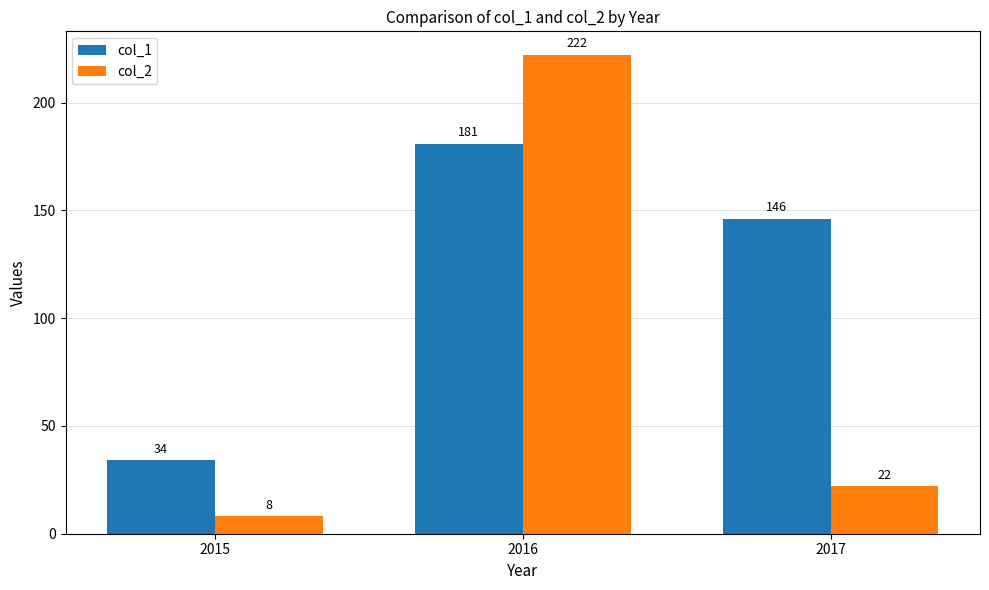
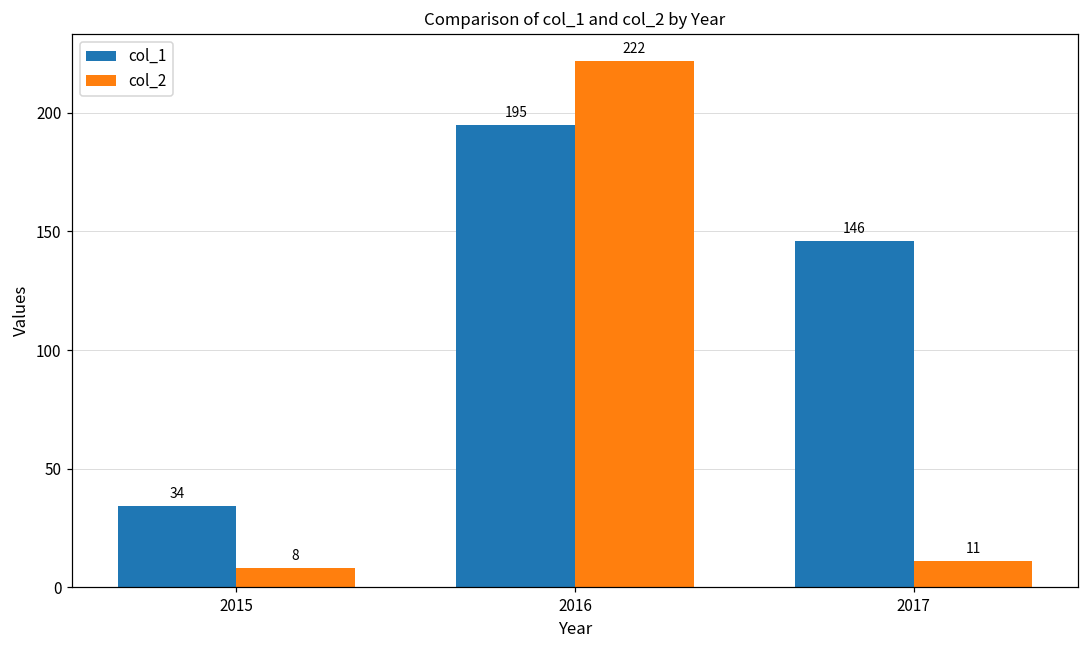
  {
    "col_1": {
      "2015": 34,
-     "2016": 181,
+     "2016": 195,
      "2017": 146
    },
    "col_2": {
      "2015": 8,
      "2016": 222,
-     "2017": 22
+     "2017": 11
    }
  }
